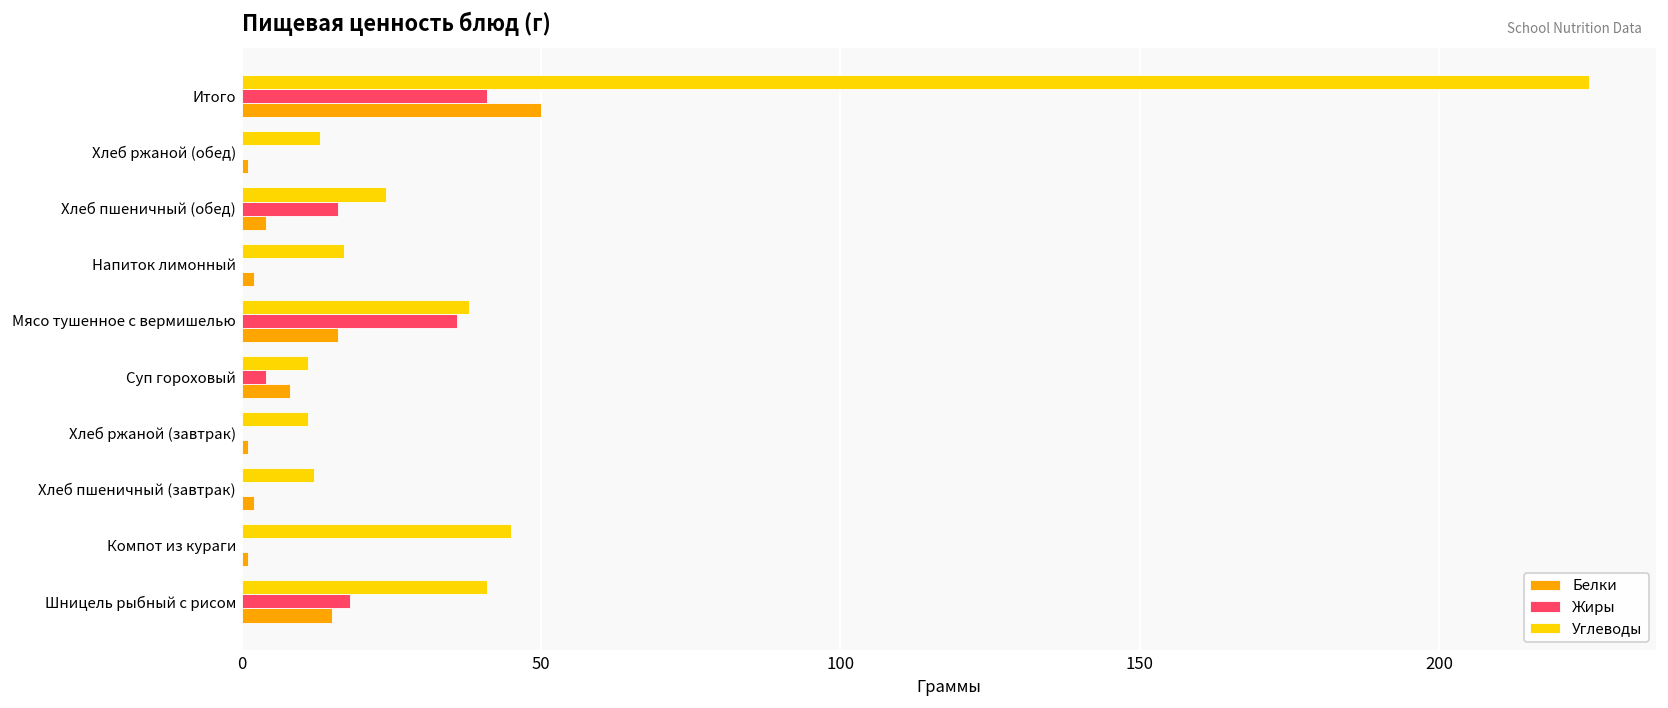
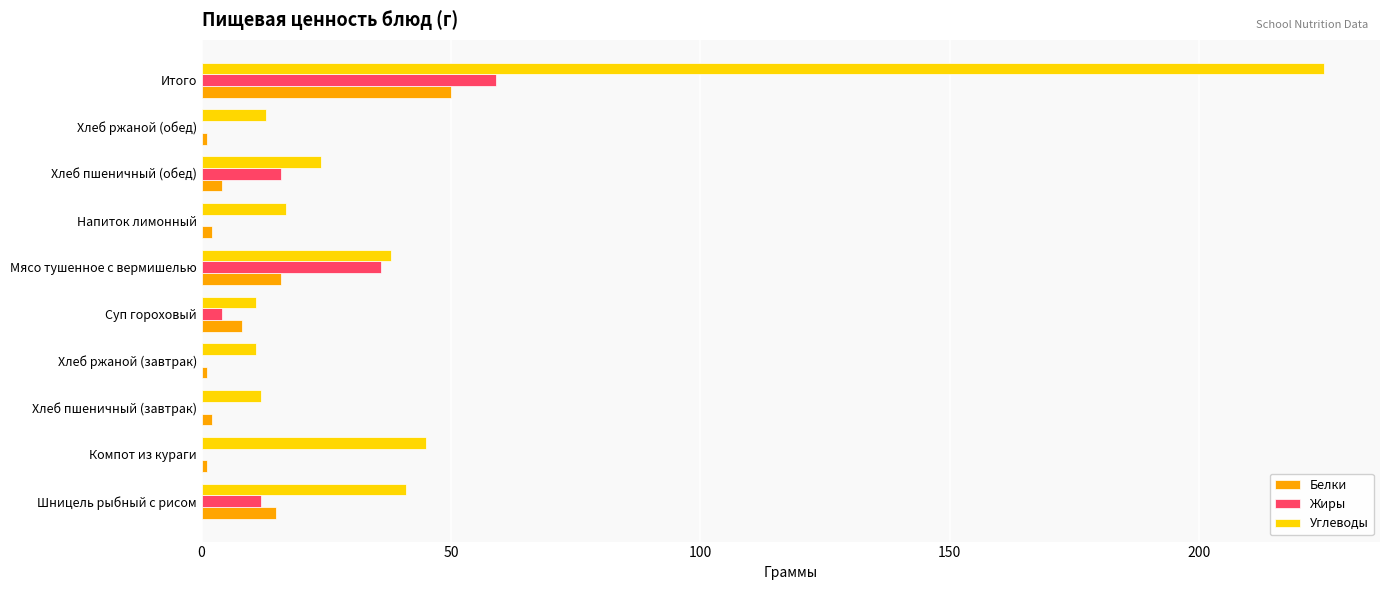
  {
    "Жиры": {
-     "Итого": 41,
+     "Итого": 59,
      "Хлеб ржаной (обед)": 0,
      "Хлеб пшеничный (обед)": 16,
      "Напиток лимонный": 0,
      "Мясо тушенное с вермишелью": 36,
      "Суп гороховый": 4,
      "Хлеб ржаной (завтрак)": 0,
      "Хлеб пшеничный (завтрак)": 0,
      "Компот из кураги": 0,
-     "Шницель рыбный с рисом": 18
+     "Шницель рыбный с рисом": 12
    }
  }
